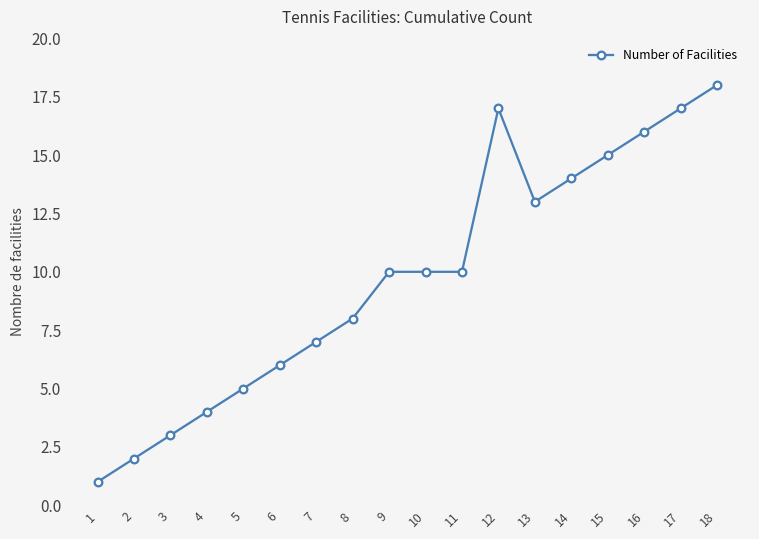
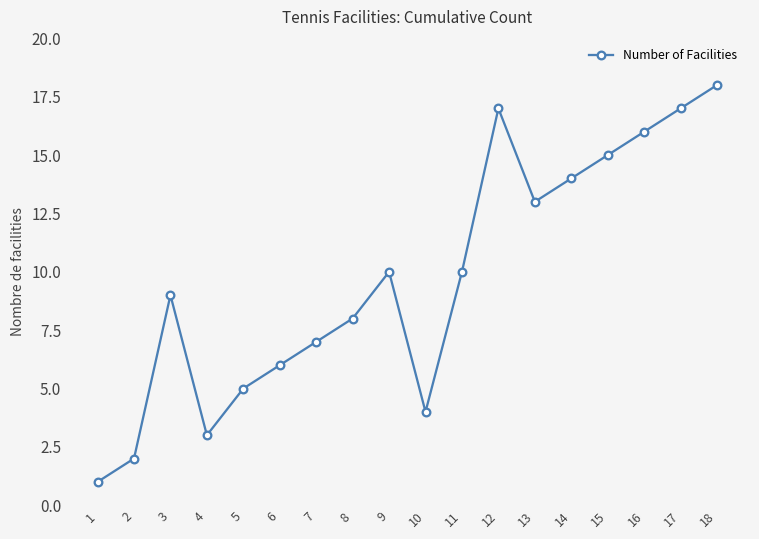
  {
    "1": 1,
    "2": 2,
-   "3": 3,
-   "4": 4,
+   "3": 9,
+   "4": 3,
    "5": 5,
    "6": 6,
    "7": 7,
    "8": 8,
    "9": 10,
-   "10": 10,
+   "10": 4,
    "11": 10,
    "12": 17,
    "13": 13,
    "14": 14,
    "15": 15,
    "16": 16,
    "17": 17,
    "18": 18
  }
